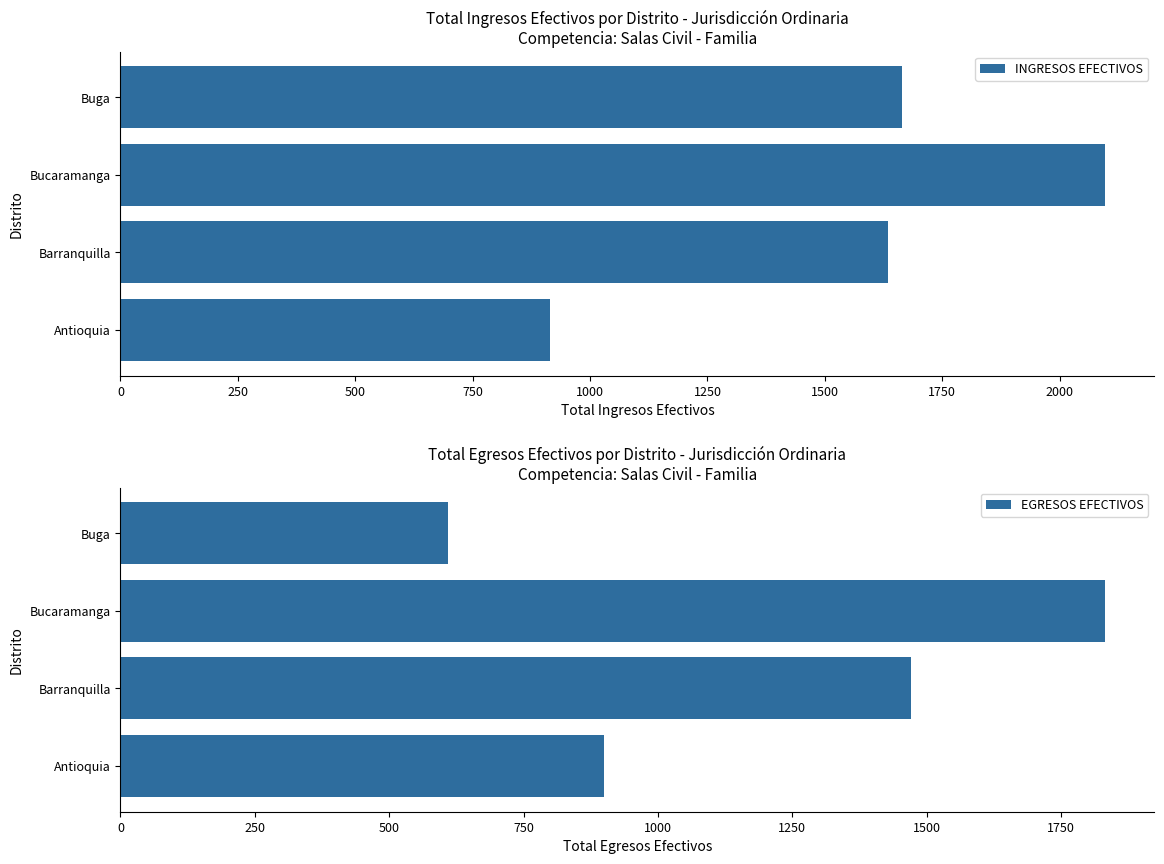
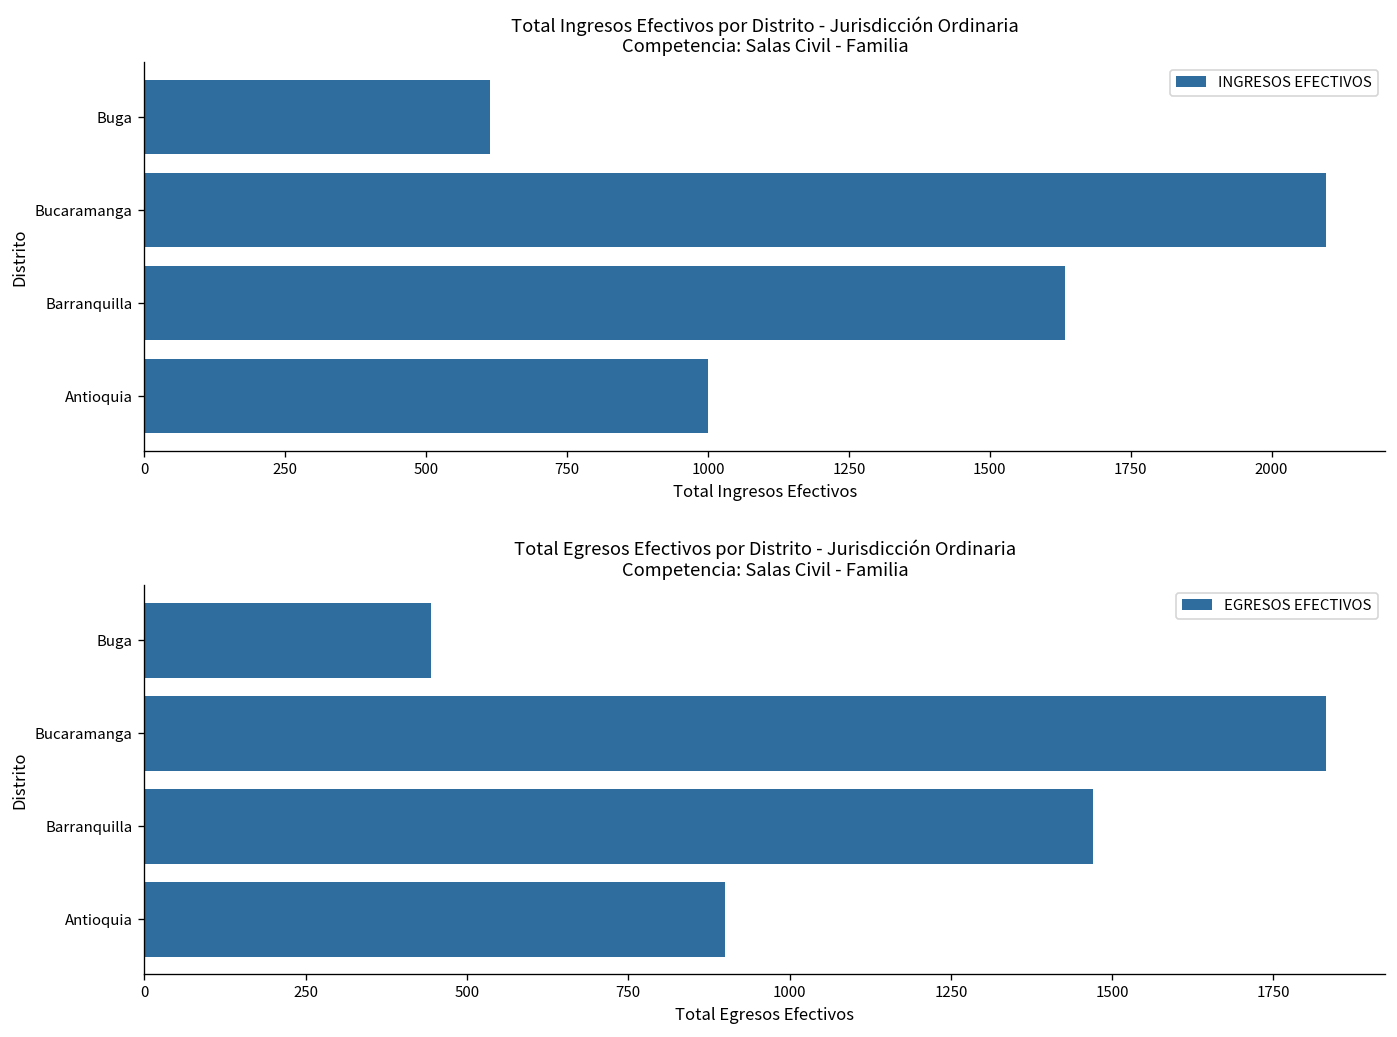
  {
    "Total Ingresos Efectivos por Distrito - Jurisdicción Ordinaria Competencia: Salas Civil - Familia": {
-     "Buga": 1660,
+     "Buga": 610,
      "Bucaramanga": 2100,
      "Barranquilla": 1630,
-     "Antioquia": 920
+     "Antioquia": 1000
    },
    "Total Egresos Efectivos por Distrito - Jurisdicción Ordinaria Competencia: Salas Civil - Familia": {
-     "Buga": 610,
+     "Buga": 440,
      "Bucaramanga": 1830,
      "Barranquilla": 1470,
      "Antioquia": 900
    }
  }
